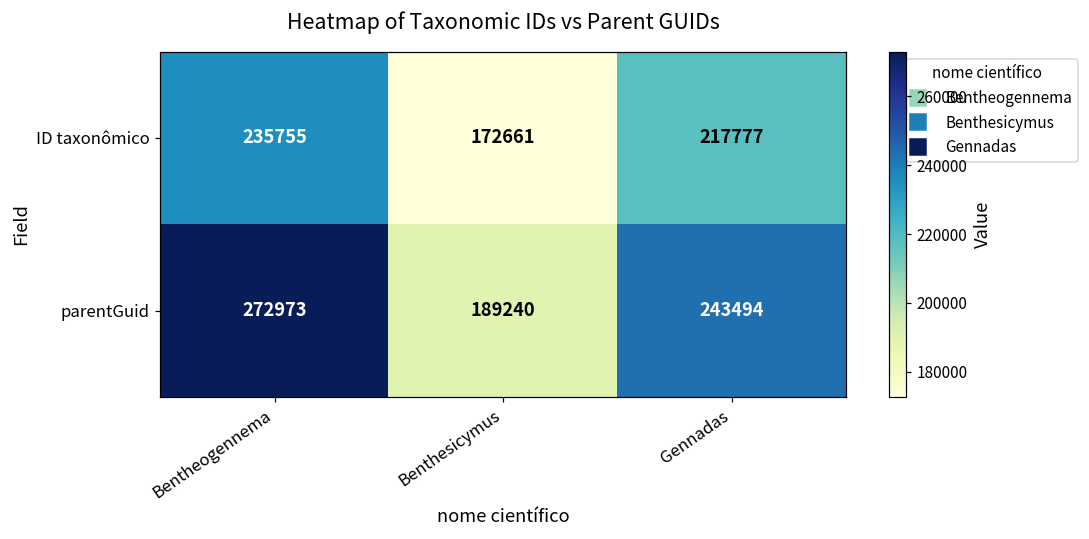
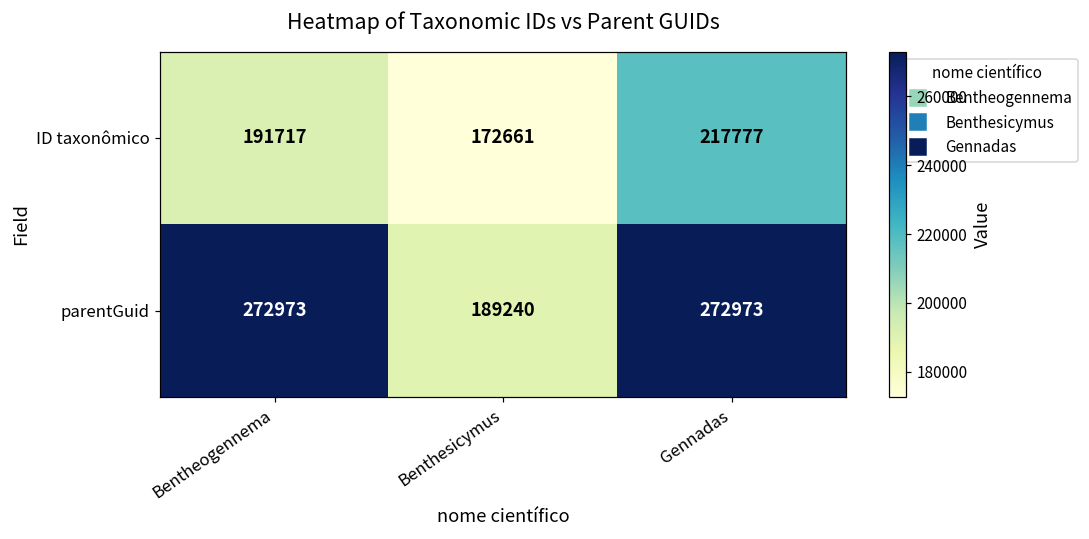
  {
    "ID taxonômico": {
-     "Bentheogennema": 235755,
+     "Bentheogennema": 191717,
      "Benthesicymus": 172661,
      "Gennadas": 217777
    },
    "parentGuid": {
      "Bentheogennema": 272973,
      "Benthesicymus": 189240,
-     "Gennadas": 243494
+     "Gennadas": 272973
    }
  }
